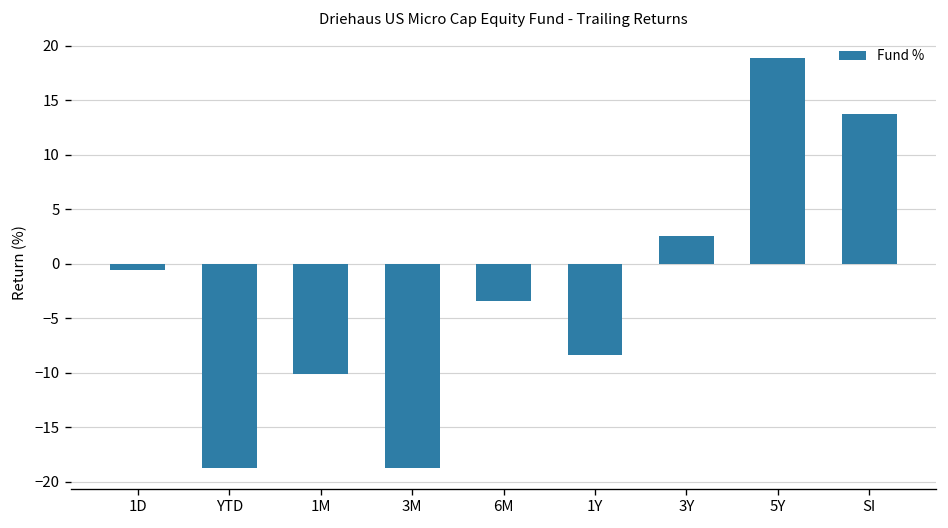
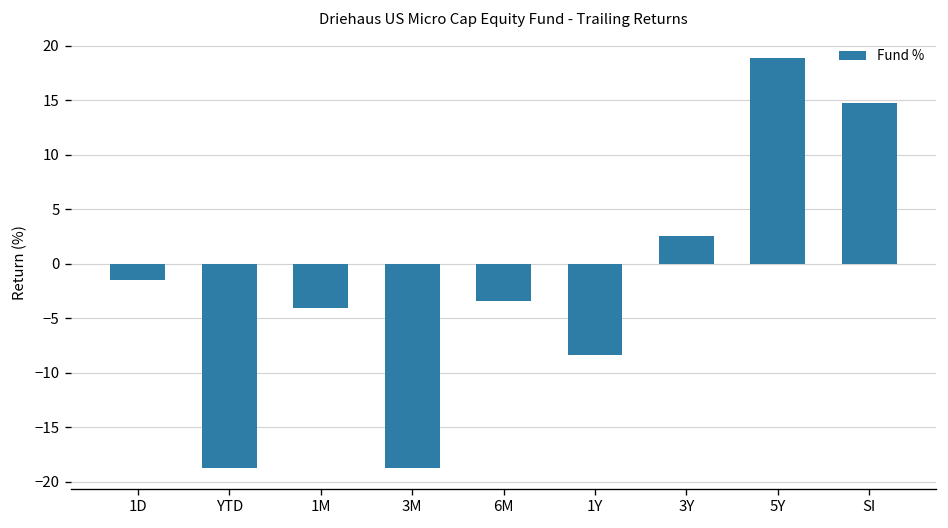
  {
-   "1D": -0.6,
+   "1D": -1.5,
    "YTD": -19,
-   "1M": -10,
+   "1M": -4,
    "3M": -19,
    "6M": -3,
    "1Y": -8,
    "3Y": 3,
    "5Y": 19,
-   "SI": 14
+   "SI": 15
  }
